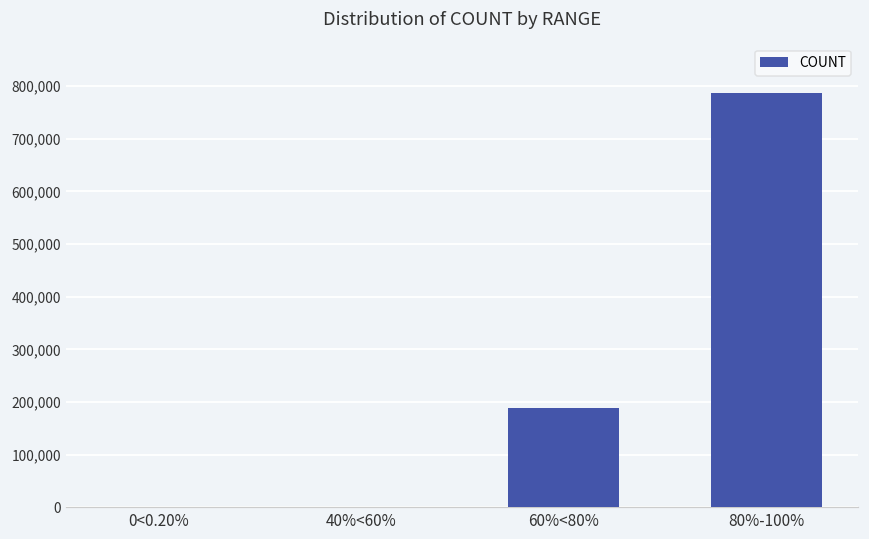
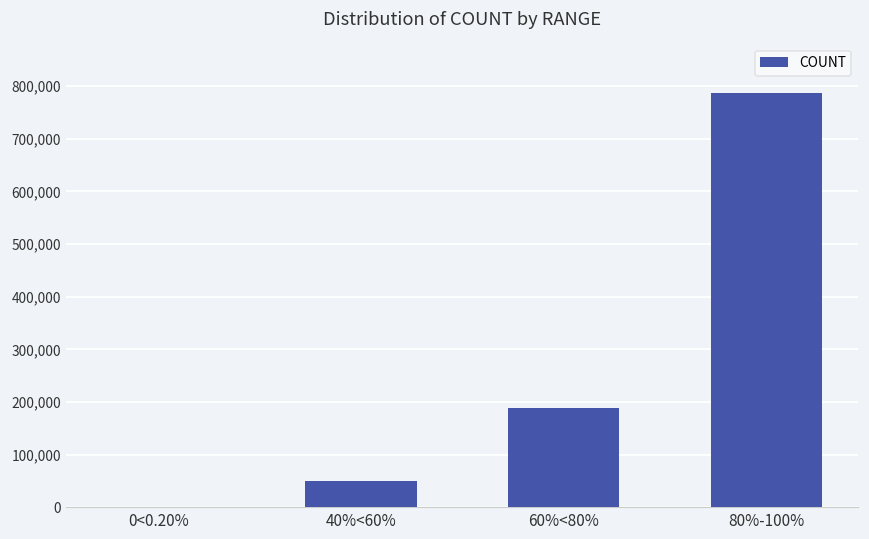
  {
-   "40%<60%": "0",
+   "40%<60%": "50,000",
    "60%<80%": "190,000",
    "80%-100%": "790,000"
  }
